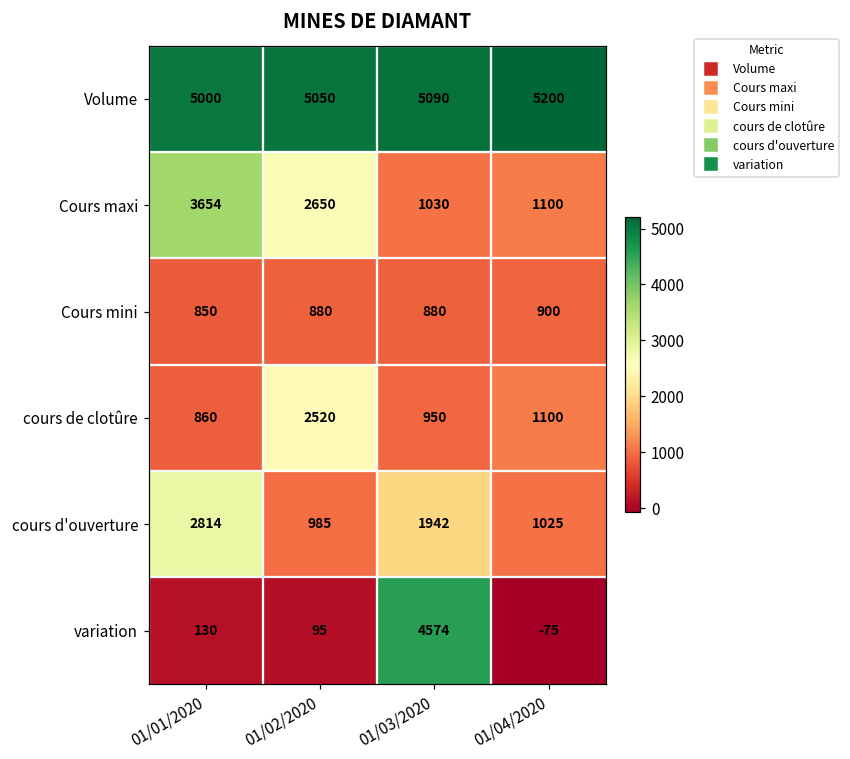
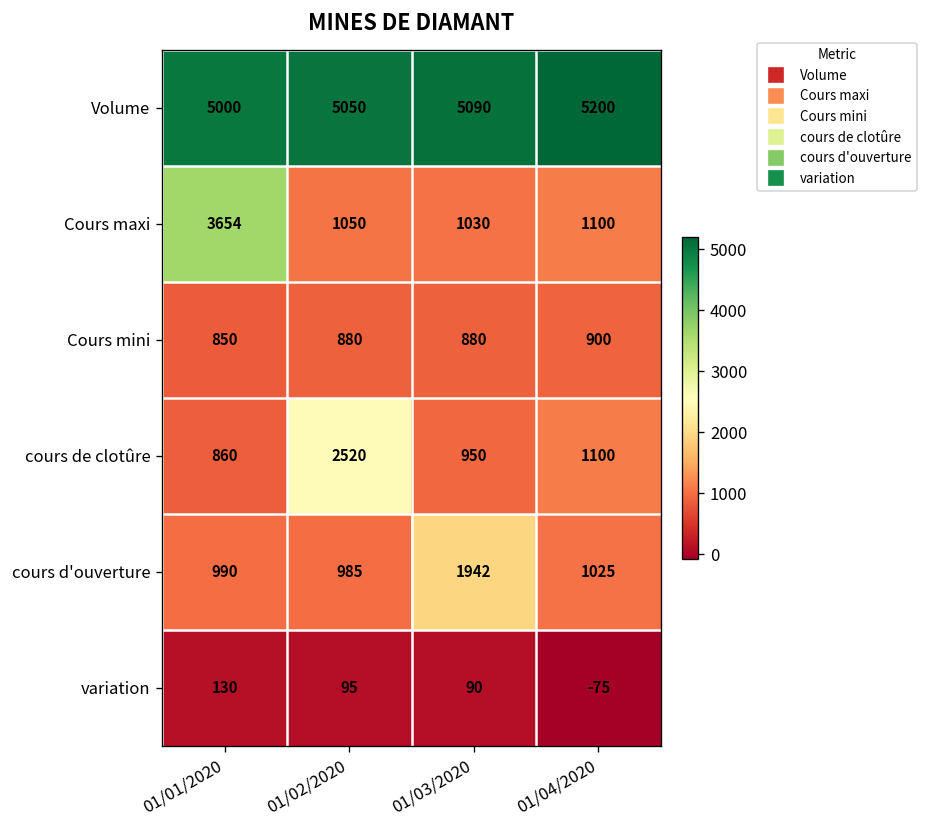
  {
    "Volume": {
      "01/01/2020": 5000,
      "01/02/2020": 5050,
      "01/03/2020": 5090,
      "01/04/2020": 5200
    },
    "Cours maxi": {
      "01/01/2020": 3654,
-     "01/02/2020": 2650,
+     "01/02/2020": 1050,
      "01/03/2020": 1030,
      "01/04/2020": 1100
    },
    "Cours mini": {
      "01/01/2020": 850,
      "01/02/2020": 880,
      "01/03/2020": 880,
      "01/04/2020": 900
    },
    "cours de clotûre": {
      "01/01/2020": 860,
      "01/02/2020": 2520,
      "01/03/2020": 950,
      "01/04/2020": 1100
    },
    "cours d'ouverture": {
-     "01/01/2020": 2814,
+     "01/01/2020": 990,
      "01/02/2020": 985,
      "01/03/2020": 1942,
      "01/04/2020": 1025
    },
    "variation": {
      "01/01/2020": 130,
      "01/02/2020": 95,
-     "01/03/2020": 4574,
+     "01/03/2020": 90,
      "01/04/2020": -75
    }
  }
